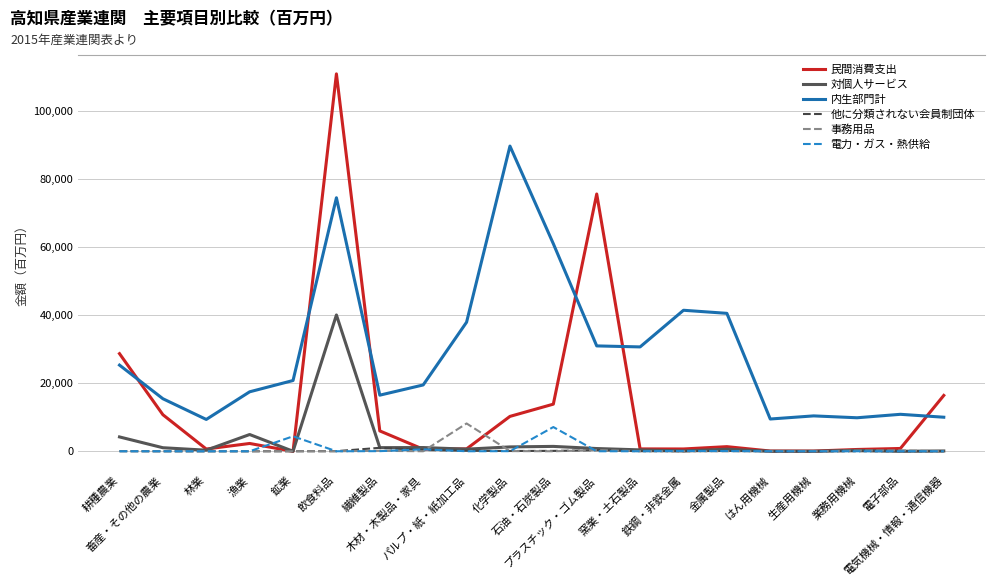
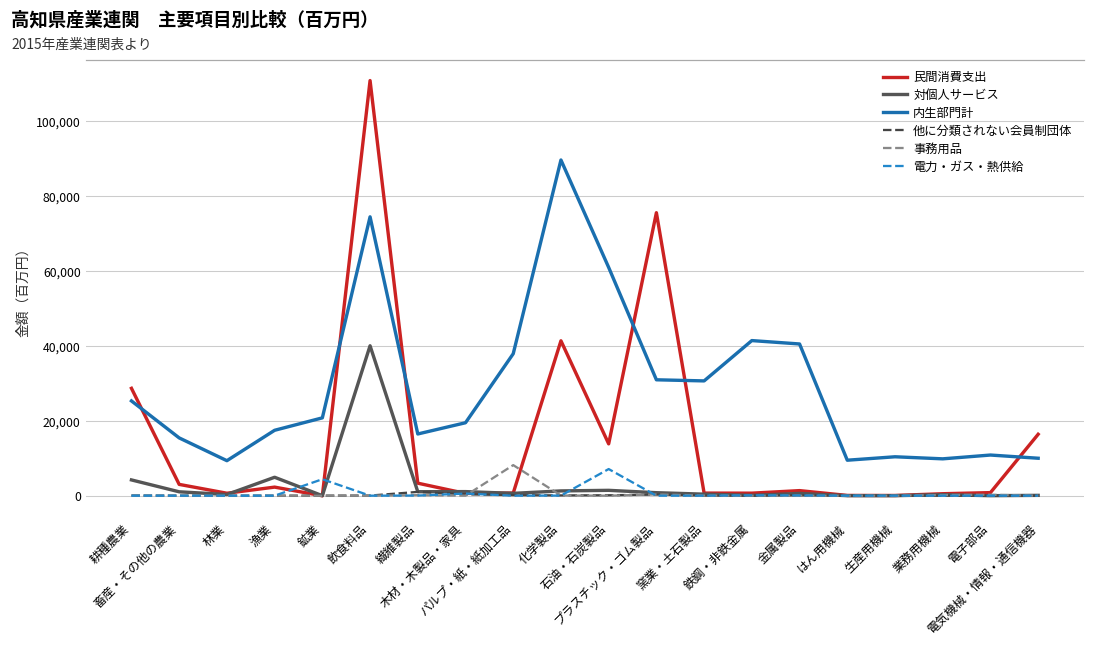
  {
    "民間消費支出": {
      "耕種農業": "29,000",
-     "畜産・その他の農業": "11,000",
+     "畜産・その他の農業": "3,000",
      "漁業": "2,000",
      "飲食料品": "111,000",
-     "繊維製品": "6,000",
-     "化学製品": "10,000",
+     "繊維製品": "3,000",
+     "化学製品": "41,000",
      "石油・石炭製品": "14,000",
      "プラスチック・ゴム製品": "76,000",
      "電気機械・情報・通信機器": "16,000"
    },
    "事務用品": {
      "パルプ・紙・紙加工品": "8,000"
    }
  }
